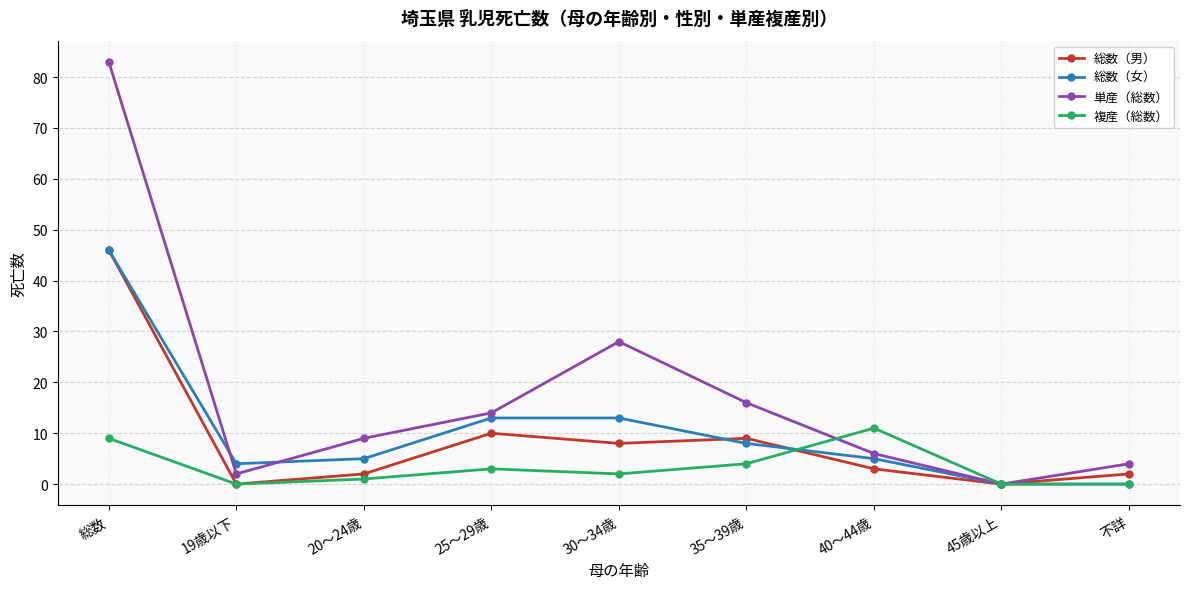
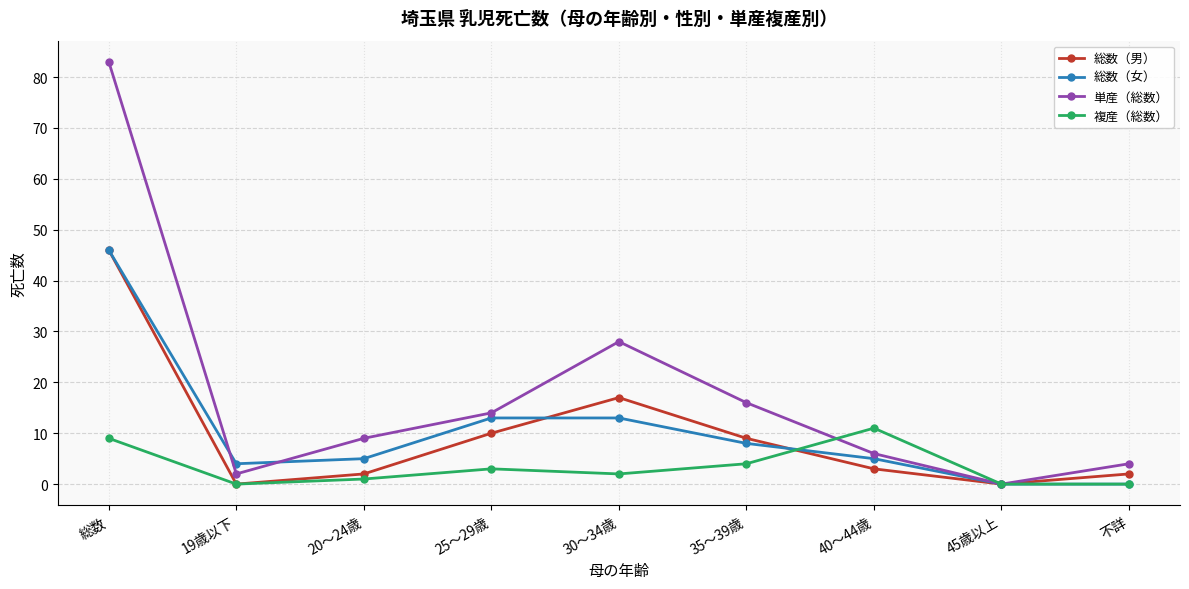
  {
    "総数（男）": {
      "20～24歳": 2,
      "25～29歳": 10,
-     "30～34歳": 8,
+     "30～34歳": 17,
      "35～39歳": 9,
      "40～44歳": 3,
      "不詳": 2
    },
    "総数（女）": {
      "19歳以下": 4,
      "20～24歳": 5,
      "25～29歳": 13,
      "30～34歳": 13,
      "35～39歳": 8,
      "40～44歳": 5
    },
    "単産（総数）": {
      "総数": 83,
      "19歳以下": 2,
      "20～24歳": 9,
      "25～29歳": 14,
      "30～34歳": 28,
      "35～39歳": 16,
      "40～44歳": 6,
      "不詳": 4
    },
    "複産（総数）": {
      "総数": 9,
      "20～24歳": 1,
      "25～29歳": 3,
      "30～34歳": 2,
      "35～39歳": 4,
      "40～44歳": 11
    }
  }
